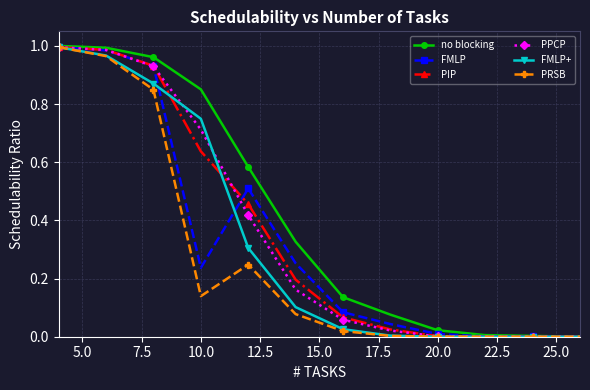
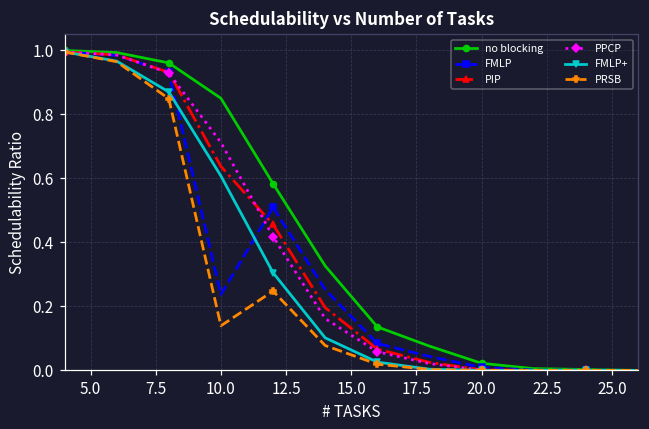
  {
    "no blocking": {
      "10.0": 0.85,
      "20.0": 0.02
    },
    "FMLP": {
      "10.0": 0.24
    },
    "PIP": {
      "10.0": 0.64
    },
    "PPCP": {
      "10.0": 0.71
    },
    "FMLP+": {
-     "10.0": 0.75
+     "10.0": 0.61
    },
    "PRSB": {
      "10.0": 0.14
    }
  }
